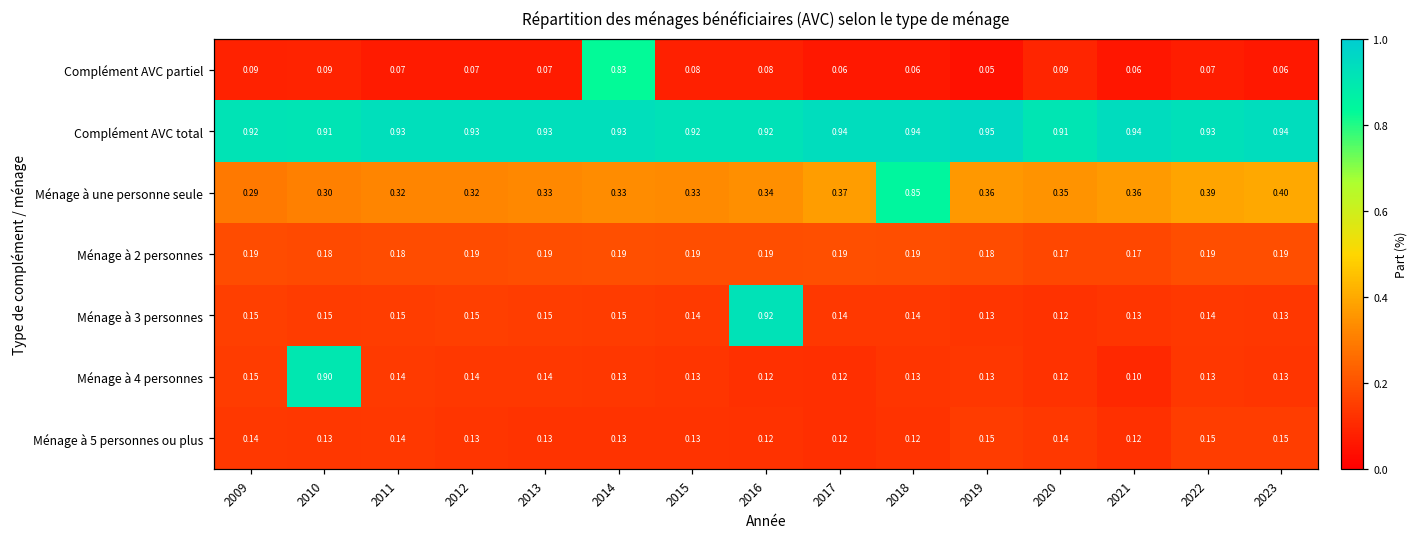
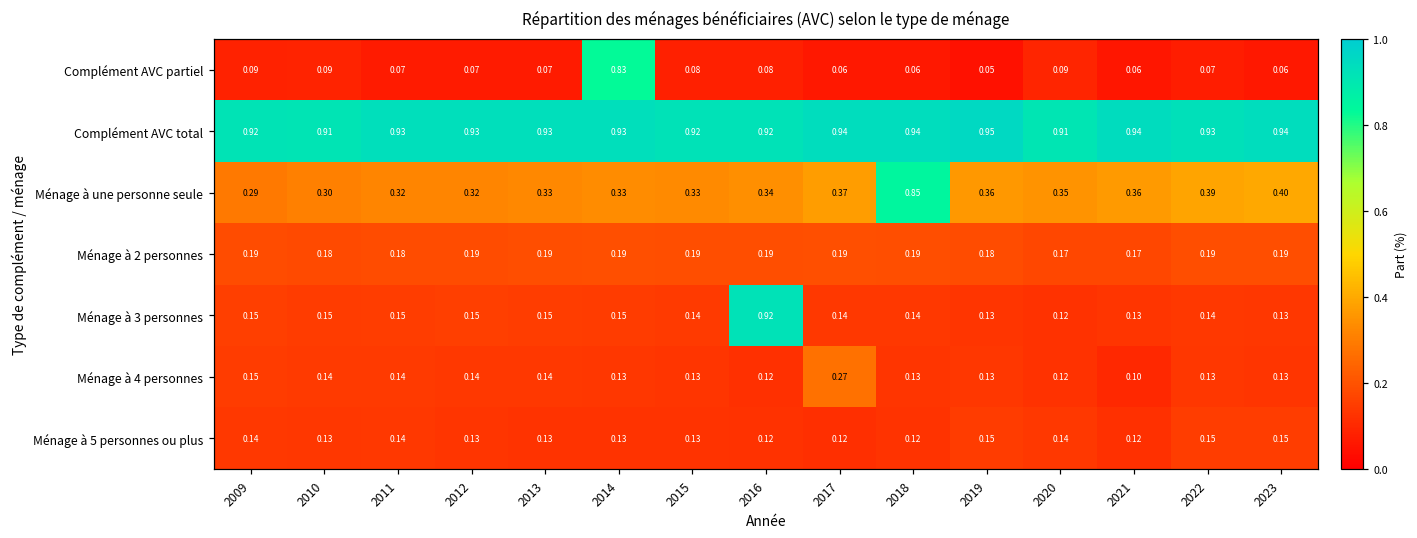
  {
    "Complément AVC partiel": {
      "2009": 0.09,
      "2010": 0.09,
      "2011": 0.07,
      "2012": 0.07,
      "2013": 0.07,
      "2014": 0.83,
      "2015": 0.08,
      "2016": 0.08,
      "2017": 0.06,
      "2018": 0.06,
      "2019": 0.05,
      "2020": 0.09,
      "2021": 0.06,
      "2022": 0.07,
      "2023": 0.06
    },
    "Complément AVC total": {
      "2009": 0.92,
      "2010": 0.91,
      "2011": 0.93,
      "2012": 0.93,
      "2013": 0.93,
      "2014": 0.93,
      "2015": 0.92,
      "2016": 0.92,
      "2017": 0.94,
      "2018": 0.94,
      "2019": 0.95,
      "2020": 0.91,
      "2021": 0.94,
      "2022": 0.93,
      "2023": 0.94
    },
    "Ménage à une personne seule": {
      "2009": 0.29,
      "2010": 0.30,
      "2011": 0.32,
      "2012": 0.32,
      "2013": 0.33,
      "2014": 0.33,
      "2015": 0.33,
      "2016": 0.34,
      "2017": 0.37,
      "2018": 0.85,
      "2019": 0.36,
      "2020": 0.35,
      "2021": 0.36,
      "2022": 0.39,
      "2023": 0.40
    },
    "Ménage à 2 personnes": {
      "2009": 0.19,
      "2010": 0.18,
      "2011": 0.18,
      "2012": 0.19,
      "2013": 0.19,
      "2014": 0.19,
      "2015": 0.19,
      "2016": 0.19,
      "2017": 0.19,
      "2018": 0.19,
      "2019": 0.18,
      "2020": 0.17,
      "2021": 0.17,
      "2022": 0.19,
      "2023": 0.19
    },
    "Ménage à 3 personnes": {
      "2009": 0.15,
      "2010": 0.15,
      "2011": 0.15,
      "2012": 0.15,
      "2013": 0.15,
      "2014": 0.15,
      "2015": 0.14,
      "2016": 0.92,
      "2017": 0.14,
      "2018": 0.14,
      "2019": 0.13,
      "2020": 0.12,
      "2021": 0.13,
      "2022": 0.14,
      "2023": 0.13
    },
    "Ménage à 4 personnes": {
      "2009": 0.15,
-     "2010": 0.90,
+     "2010": 0.14,
      "2011": 0.14,
      "2012": 0.14,
      "2013": 0.14,
      "2014": 0.13,
      "2015": 0.13,
      "2016": 0.12,
-     "2017": 0.12,
+     "2017": 0.27,
      "2018": 0.13,
      "2019": 0.13,
      "2020": 0.12,
      "2021": 0.10,
      "2022": 0.13,
      "2023": 0.13
    },
    "Ménage à 5 personnes ou plus": {
      "2009": 0.14,
      "2010": 0.13,
      "2011": 0.14,
      "2012": 0.13,
      "2013": 0.13,
      "2014": 0.13,
      "2015": 0.13,
      "2016": 0.12,
      "2017": 0.12,
      "2018": 0.12,
      "2019": 0.15,
      "2020": 0.14,
      "2021": 0.12,
      "2022": 0.15,
      "2023": 0.15
    }
  }
